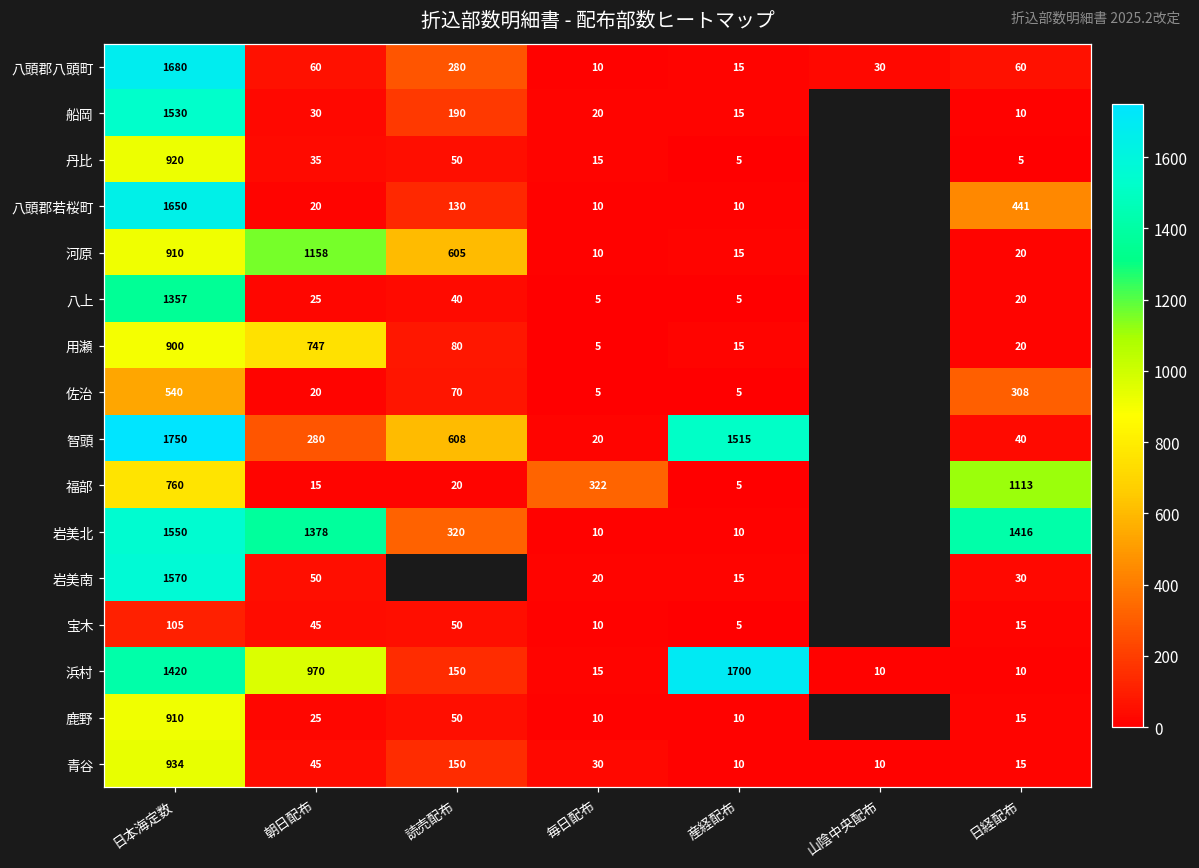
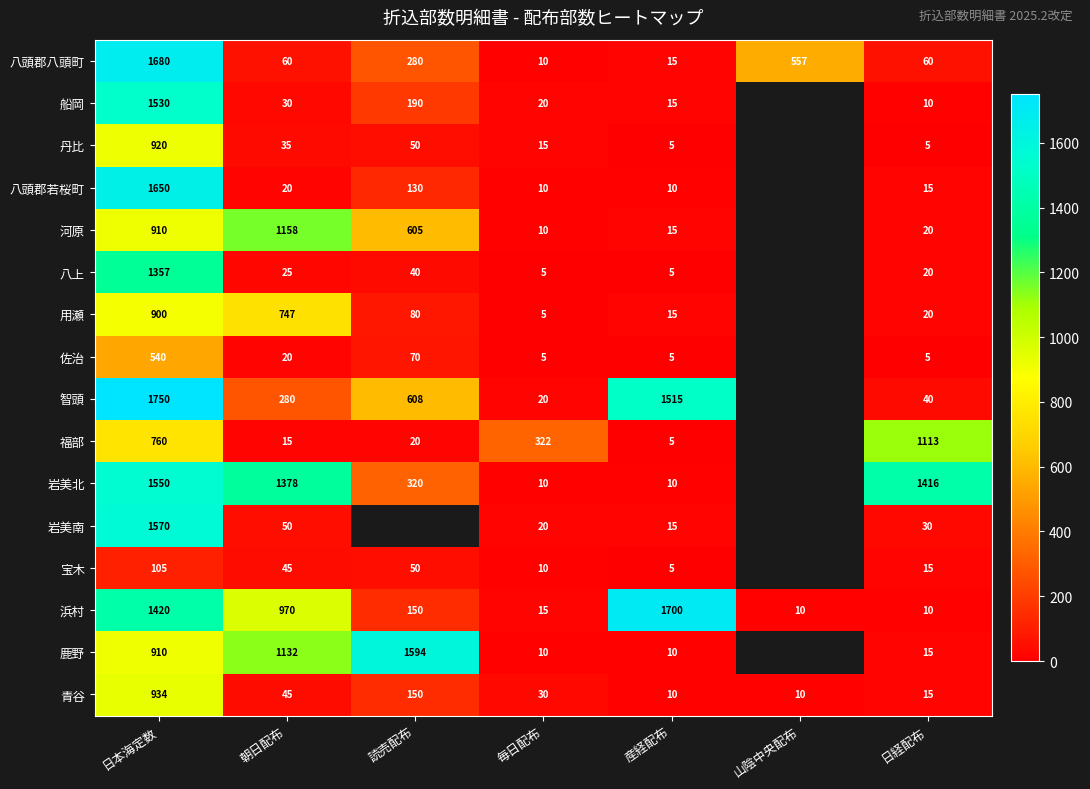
  {
    "八頭郡八頭町": {
      "日本海定数": 1680,
      "朝日配布": 60,
      "読売配布": 280,
      "毎日配布": 10,
      "産経配布": 15,
-     "山陰中央配布": 30,
+     "山陰中央配布": 557,
      "日経配布": 60
    },
    "船岡": {
      "日本海定数": 1530,
      "朝日配布": 30,
      "読売配布": 190,
      "毎日配布": 20,
      "産経配布": 15,
      "日経配布": 10
    },
    "丹比": {
      "日本海定数": 920,
      "朝日配布": 35,
      "読売配布": 50,
      "毎日配布": 15,
      "産経配布": 5,
      "日経配布": 5
    },
    "八頭郡若桜町": {
      "日本海定数": 1650,
      "朝日配布": 20,
      "読売配布": 130,
      "毎日配布": 10,
      "産経配布": 10,
-     "日経配布": 441
+     "日経配布": 15
    },
    "河原": {
      "日本海定数": 910,
      "朝日配布": 1158,
      "読売配布": 605,
      "毎日配布": 10,
      "産経配布": 15,
      "日経配布": 20
    },
    "八上": {
      "日本海定数": 1357,
      "朝日配布": 25,
      "読売配布": 40,
      "毎日配布": 5,
      "産経配布": 5,
      "日経配布": 20
    },
    "用瀬": {
      "日本海定数": 900,
      "朝日配布": 747,
      "読売配布": 80,
      "毎日配布": 5,
      "産経配布": 15,
      "日経配布": 20
    },
    "佐治": {
      "日本海定数": 540,
      "朝日配布": 20,
      "読売配布": 70,
      "毎日配布": 5,
      "産経配布": 5,
-     "日経配布": 308
+     "日経配布": 5
    },
    "智頭": {
      "日本海定数": 1750,
      "朝日配布": 280,
      "読売配布": 608,
      "毎日配布": 20,
      "産経配布": 1515,
      "日経配布": 40
    },
    "福部": {
      "日本海定数": 760,
      "朝日配布": 15,
      "読売配布": 20,
      "毎日配布": 322,
      "産経配布": 5,
      "日経配布": 1113
    },
    "岩美北": {
      "日本海定数": 1550,
      "朝日配布": 1378,
      "読売配布": 320,
      "毎日配布": 10,
      "産経配布": 10,
      "日経配布": 1416
    },
    "岩美南": {
      "日本海定数": 1570,
      "朝日配布": 50,
      "毎日配布": 20,
      "産経配布": 15,
      "日経配布": 30
    },
    "宝木": {
      "日本海定数": 105,
      "朝日配布": 45,
      "読売配布": 50,
      "毎日配布": 10,
      "産経配布": 5,
      "日経配布": 15
    },
    "浜村": {
      "日本海定数": 1420,
      "朝日配布": 970,
      "読売配布": 150,
      "毎日配布": 15,
      "産経配布": 1700,
      "山陰中央配布": 10,
      "日経配布": 10
    },
    "鹿野": {
      "日本海定数": 910,
-     "朝日配布": 25,
-     "読売配布": 50,
+     "朝日配布": 1132,
+     "読売配布": 1594,
      "毎日配布": 10,
      "産経配布": 10,
      "日経配布": 15
    },
    "青谷": {
      "日本海定数": 934,
      "朝日配布": 45,
      "読売配布": 150,
      "毎日配布": 30,
      "産経配布": 10,
      "山陰中央配布": 10,
      "日経配布": 15
    }
  }
